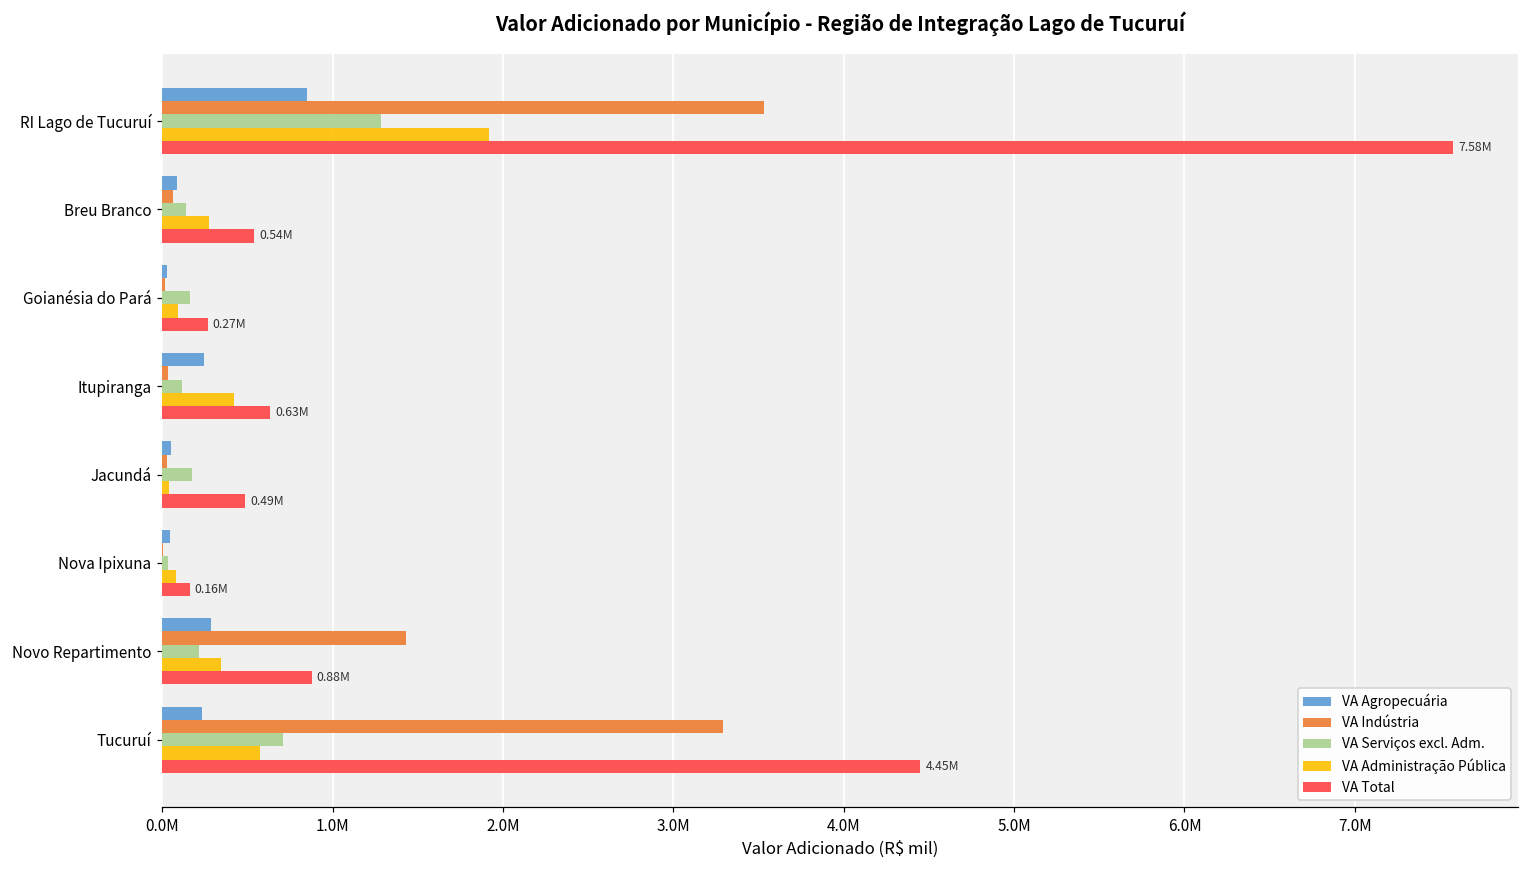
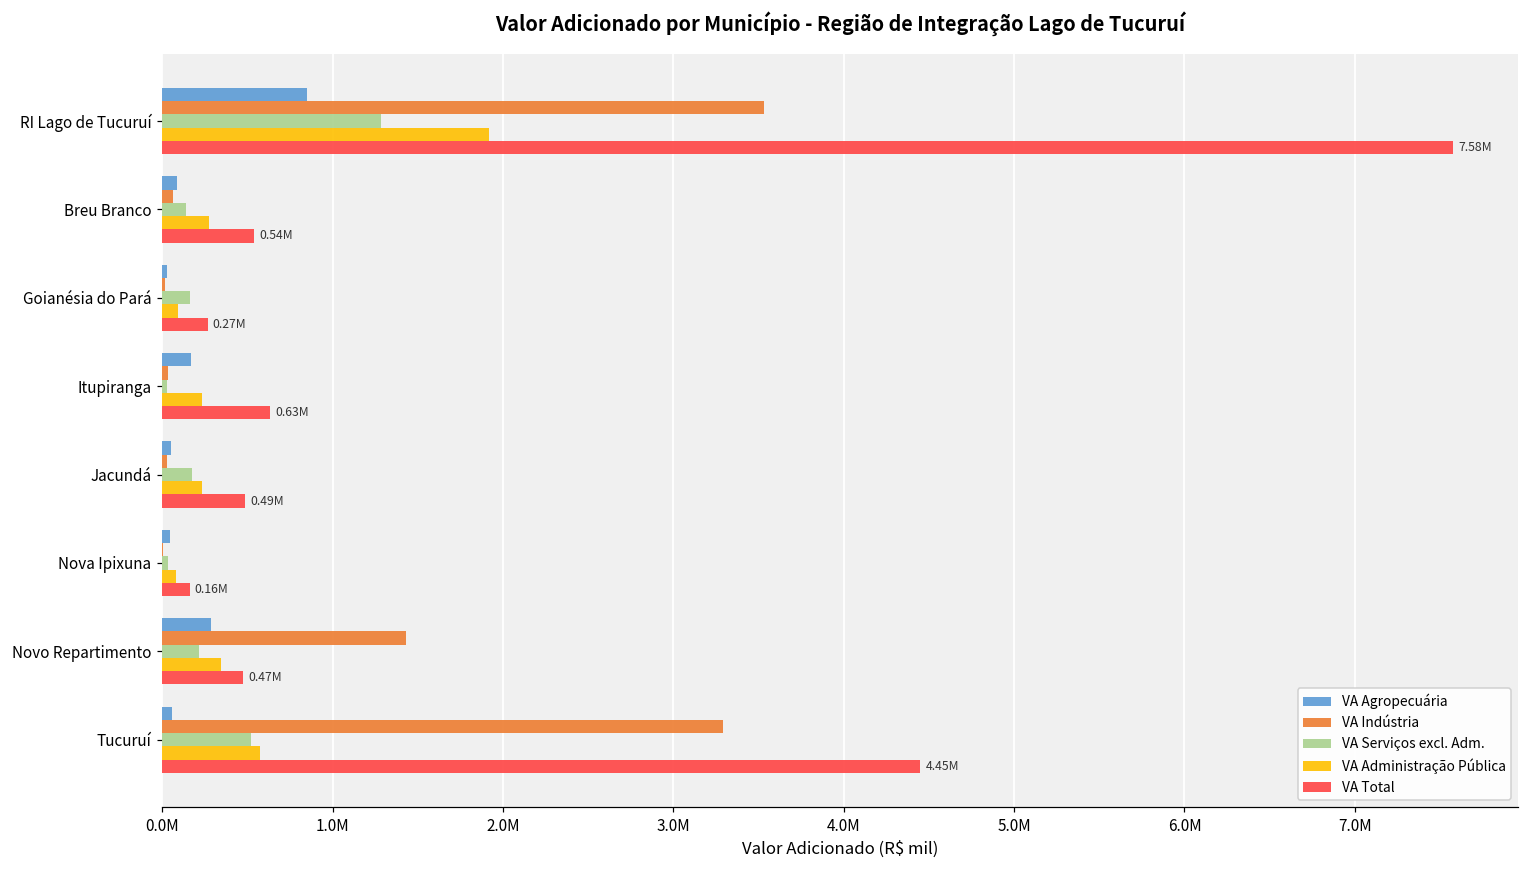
  {
    "VA Agropecuária": {
      "RI Lago de Tucuruí": "850000",
      "Breu Branco": "80000",
      "Goianésia do Pará": "30000",
-     "Itupiranga": "250000",
+     "Itupiranga": "170000",
      "Jacundá": "50000",
      "Nova Ipixuna": "40000",
      "Novo Repartimento": "290000",
-     "Tucuruí": "230000"
+     "Tucuruí": "60000"
    },
    "VA Indústria": {
      "RI Lago de Tucuruí": "3530000",
      "Breu Branco": "60000",
      "Itupiranga": "30000",
      "Jacundá": "30000",
      "Novo Repartimento": "1430000",
      "Tucuruí": "3290000"
    },
    "VA Serviços excl. Adm.": {
      "RI Lago de Tucuruí": "1280000",
      "Breu Branco": "140000",
      "Goianésia do Pará": "160000",
-     "Itupiranga": "120000",
+     "Itupiranga": "30000",
      "Jacundá": "180000",
      "Nova Ipixuna": "30000",
      "Novo Repartimento": "220000",
-     "Tucuruí": "710000"
+     "Tucuruí": "520000"
    },
    "VA Administração Pública": {
      "RI Lago de Tucuruí": "1920000",
      "Breu Branco": "270000",
      "Goianésia do Pará": "90000",
-     "Itupiranga": "420000",
-     "Jacundá": "40000",
+     "Itupiranga": "230000",
+     "Jacundá": "230000",
      "Nova Ipixuna": "80000",
      "Novo Repartimento": "350000",
      "Tucuruí": "580000"
    },
    "VA Total": {
      "RI Lago de Tucuruí": "7.58M",
      "Breu Branco": "0.54M",
      "Goianésia do Pará": "0.27M",
      "Itupiranga": "0.63M",
      "Jacundá": "0.49M",
      "Nova Ipixuna": "0.16M",
-     "Novo Repartimento": "0.88M",
+     "Novo Repartimento": "0.47M",
      "Tucuruí": "4.45M"
    }
  }
